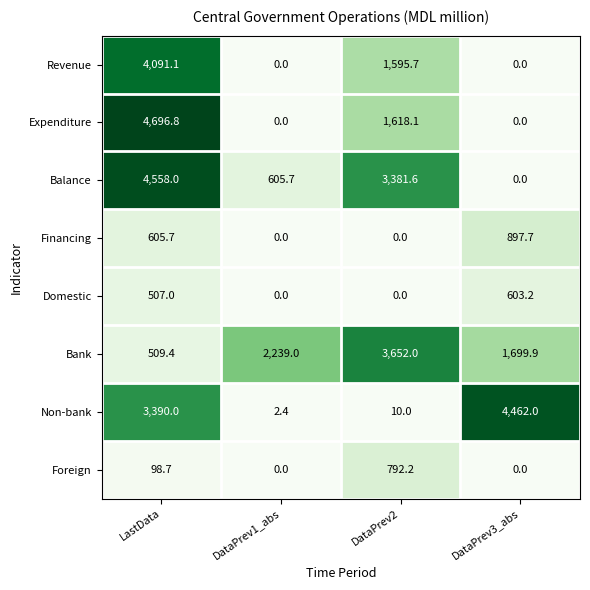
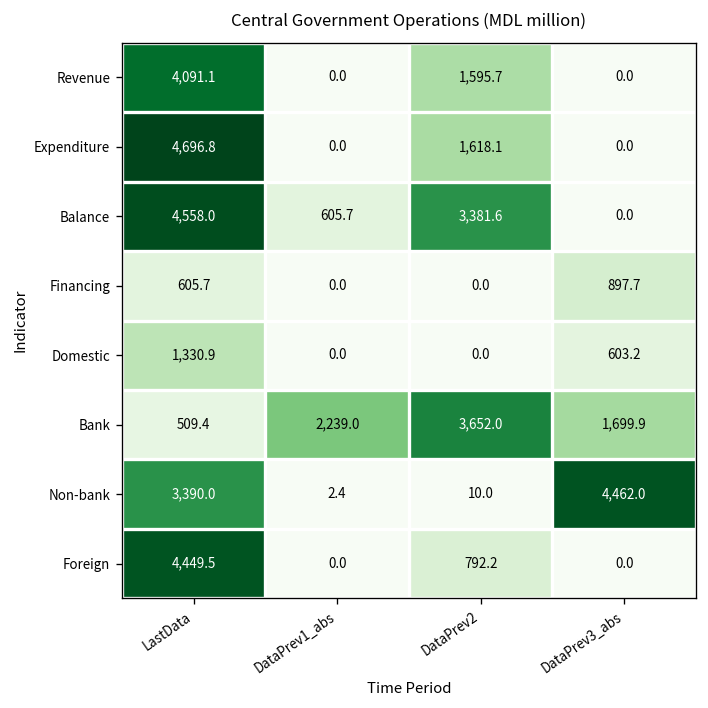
  {
    "Revenue": {
      "LastData": "4,091.1",
      "DataPrev1_abs": "0.0",
      "DataPrev2": "1,595.7",
      "DataPrev3_abs": "0.0"
    },
    "Expenditure": {
      "LastData": "4,696.8",
      "DataPrev1_abs": "0.0",
      "DataPrev2": "1,618.1",
      "DataPrev3_abs": "0.0"
    },
    "Balance": {
      "LastData": "4,558.0",
      "DataPrev1_abs": "605.7",
      "DataPrev2": "3,381.6",
      "DataPrev3_abs": "0.0"
    },
    "Financing": {
      "LastData": "605.7",
      "DataPrev1_abs": "0.0",
      "DataPrev2": "0.0",
      "DataPrev3_abs": "897.7"
    },
    "Domestic": {
-     "LastData": "507.0",
+     "LastData": "1,330.9",
      "DataPrev1_abs": "0.0",
      "DataPrev2": "0.0",
      "DataPrev3_abs": "603.2"
    },
    "Bank": {
      "LastData": "509.4",
      "DataPrev1_abs": "2,239.0",
      "DataPrev2": "3,652.0",
      "DataPrev3_abs": "1,699.9"
    },
    "Non-bank": {
      "LastData": "3,390.0",
      "DataPrev1_abs": "2.4",
      "DataPrev2": "10.0",
      "DataPrev3_abs": "4,462.0"
    },
    "Foreign": {
-     "LastData": "98.7",
+     "LastData": "4,449.5",
      "DataPrev1_abs": "0.0",
      "DataPrev2": "792.2",
      "DataPrev3_abs": "0.0"
    }
  }
